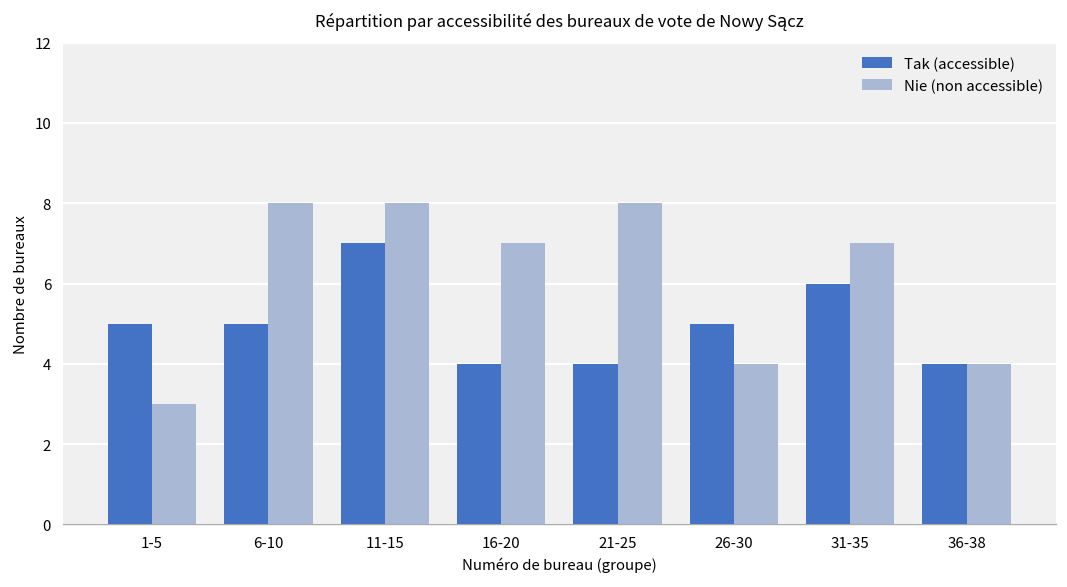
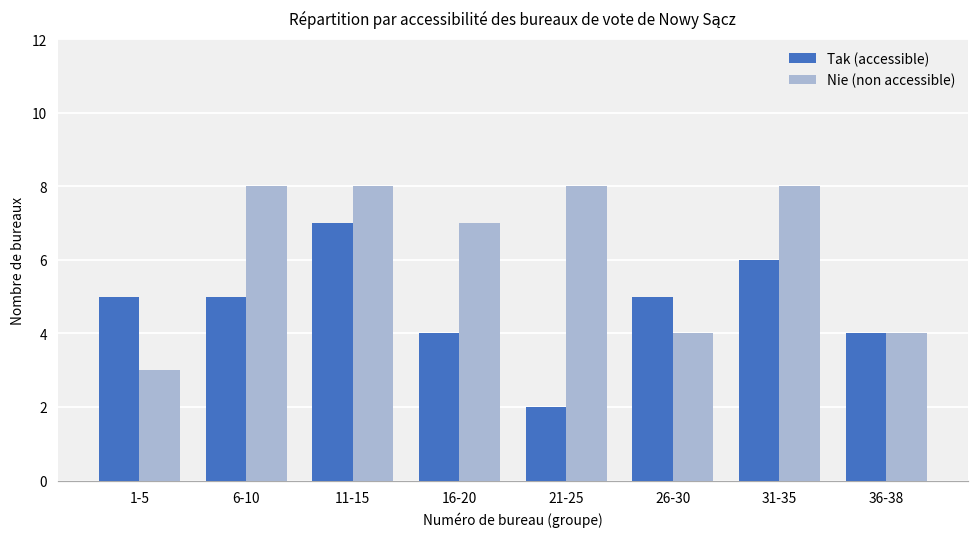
  {
    "Tak (accessible)": {
      "1-5": 5,
      "6-10": 5,
      "11-15": 7,
      "16-20": 4,
-     "21-25": 4,
+     "21-25": 2,
      "26-30": 5,
      "31-35": 6,
      "36-38": 4
    },
    "Nie (non accessible)": {
      "1-5": 3,
      "6-10": 8,
      "11-15": 8,
      "16-20": 7,
      "21-25": 8,
      "26-30": 4,
-     "31-35": 7,
+     "31-35": 8,
      "36-38": 4
    }
  }
